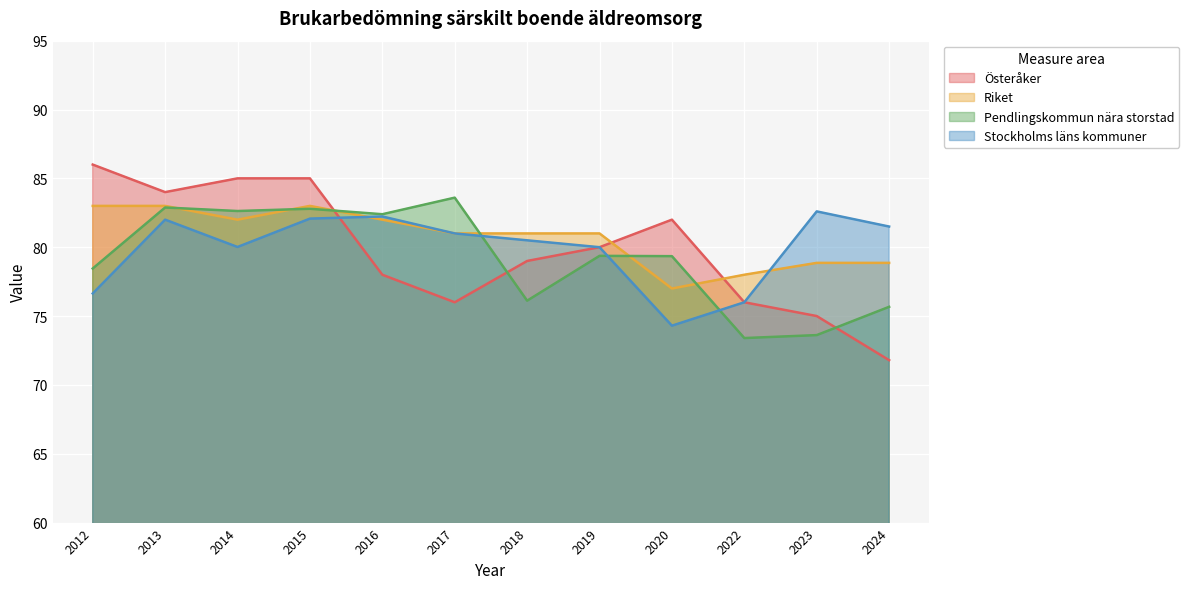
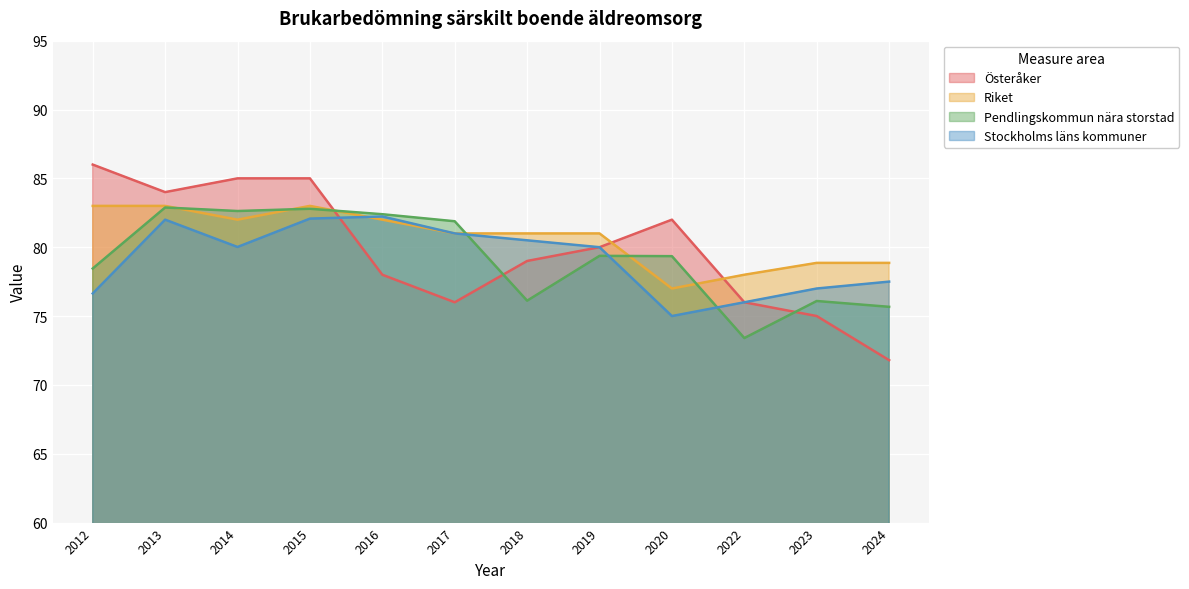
  {
    "Pendlingskommun nära storstad": {
      "2012": 78.5,
      "2014": 82.6,
      "2015": 82.8,
-     "2017": 83.6,
+     "2017": 81.9,
      "2018": 76.1,
      "2019": 79.4,
      "2020": 79.3,
      "2022": 73.4,
-     "2023": 73.6,
+     "2023": 76.1,
      "2024": 75.7
    },
    "Stockholms läns kommuner": {
      "2012": 76.6,
      "2013": 82.0,
      "2014": 80.0,
      "2015": 82.1,
      "2018": 80.5,
-     "2020": 74.3,
-     "2023": 82.6,
-     "2024": 81.5
+     "2020": 75.0,
+     "2023": 77.0,
+     "2024": 77.5
    }
  }
